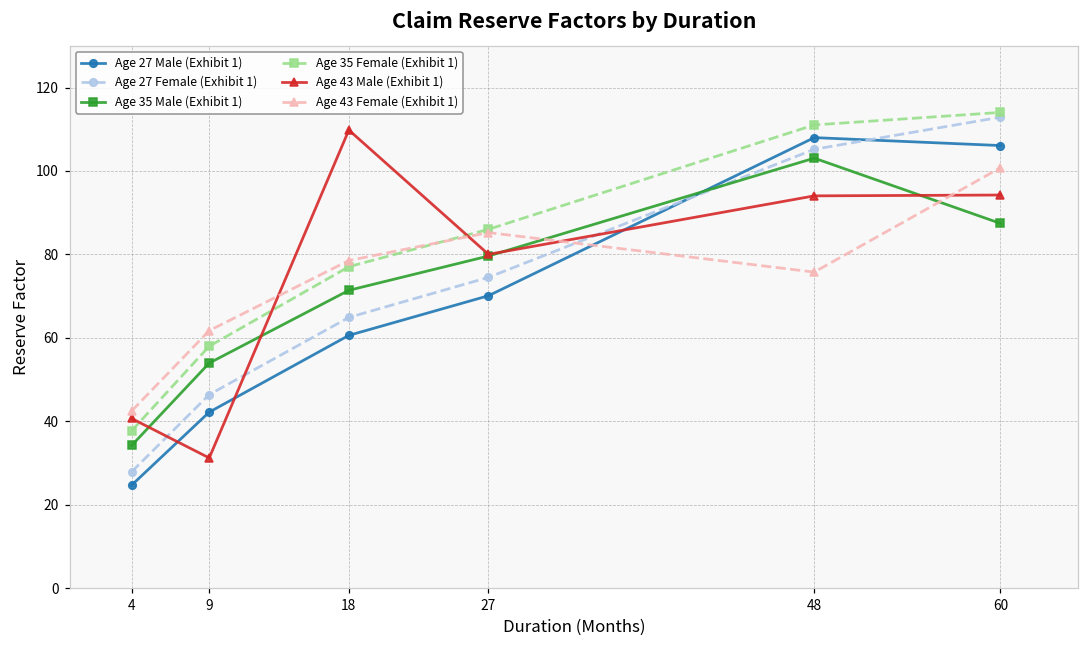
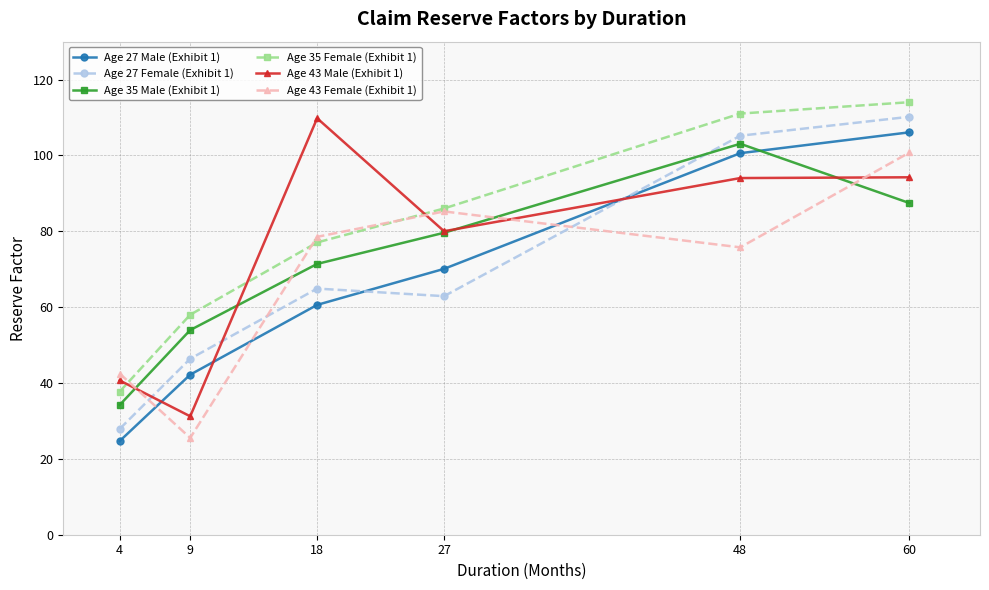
  {
    "Age 27 Male (Exhibit 1)": {
      "4": 25,
      "9": 42,
      "18": 61,
      "27": 70,
-     "48": 108,
+     "48": 101,
      "60": 106
    },
    "Age 27 Female (Exhibit 1)": {
      "4": 28,
      "9": 46,
      "18": 65,
-     "27": 75,
+     "27": 63,
      "48": 105,
-     "60": 113
+     "60": 110
    },
    "Age 35 Male (Exhibit 1)": {
      "4": 34,
      "9": 54,
      "18": 71,
      "48": 103,
      "60": 87
    },
    "Age 35 Female (Exhibit 1)": {
      "4": 38,
      "9": 58,
      "18": 77,
      "27": 86,
      "48": 111,
      "60": 114
    },
    "Age 43 Male (Exhibit 1)": {
      "4": 41,
      "9": 31,
      "18": 110,
      "48": 94,
      "60": 94
    },
    "Age 43 Female (Exhibit 1)": {
      "4": 42,
-     "9": 62,
+     "9": 26,
      "18": 79,
      "27": 85,
      "48": 76,
      "60": 101
    }
  }
